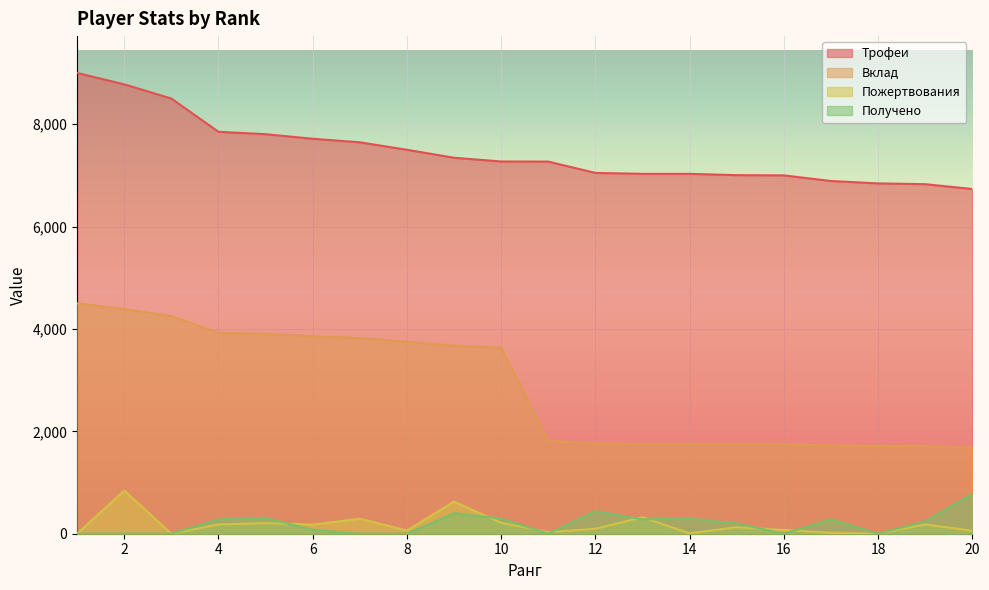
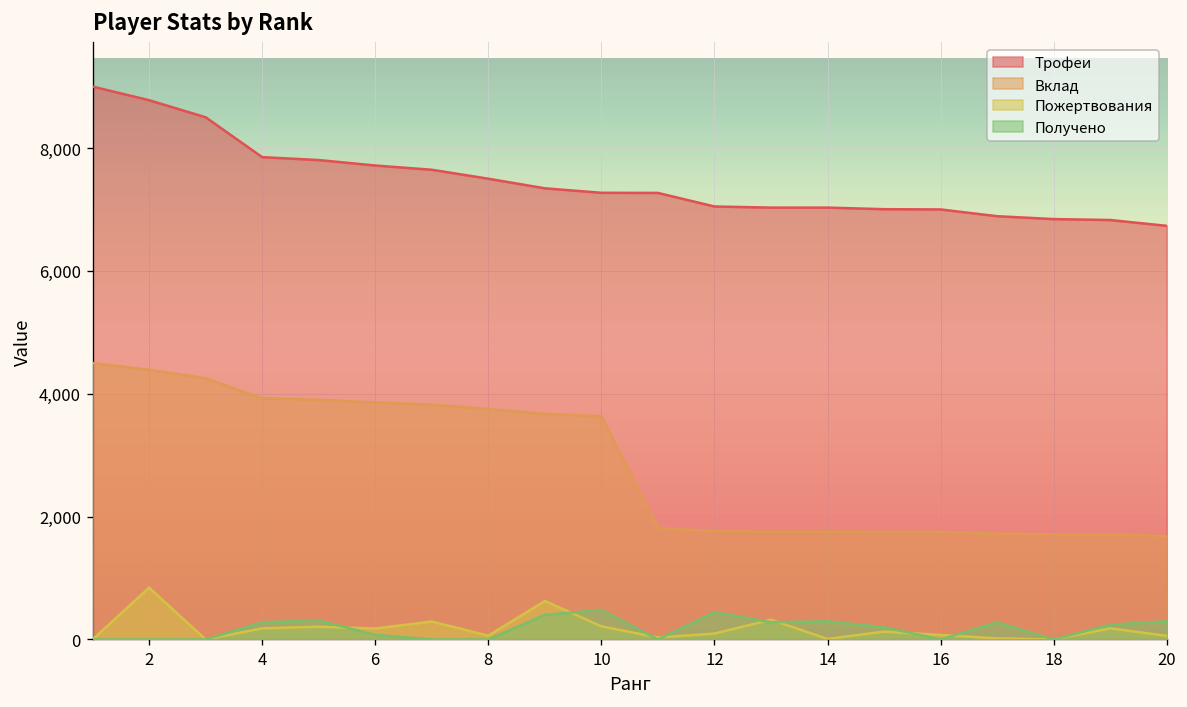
  {
    "Получено": {
      "2": 0,
      "4": 300,
      "6": 100,
      "8": 0,
-     "10": 300,
+     "10": 500,
      "12": 400,
      "14": 300,
      "16": 0,
-     "20": 800
+     "20": 300
    }
  }
